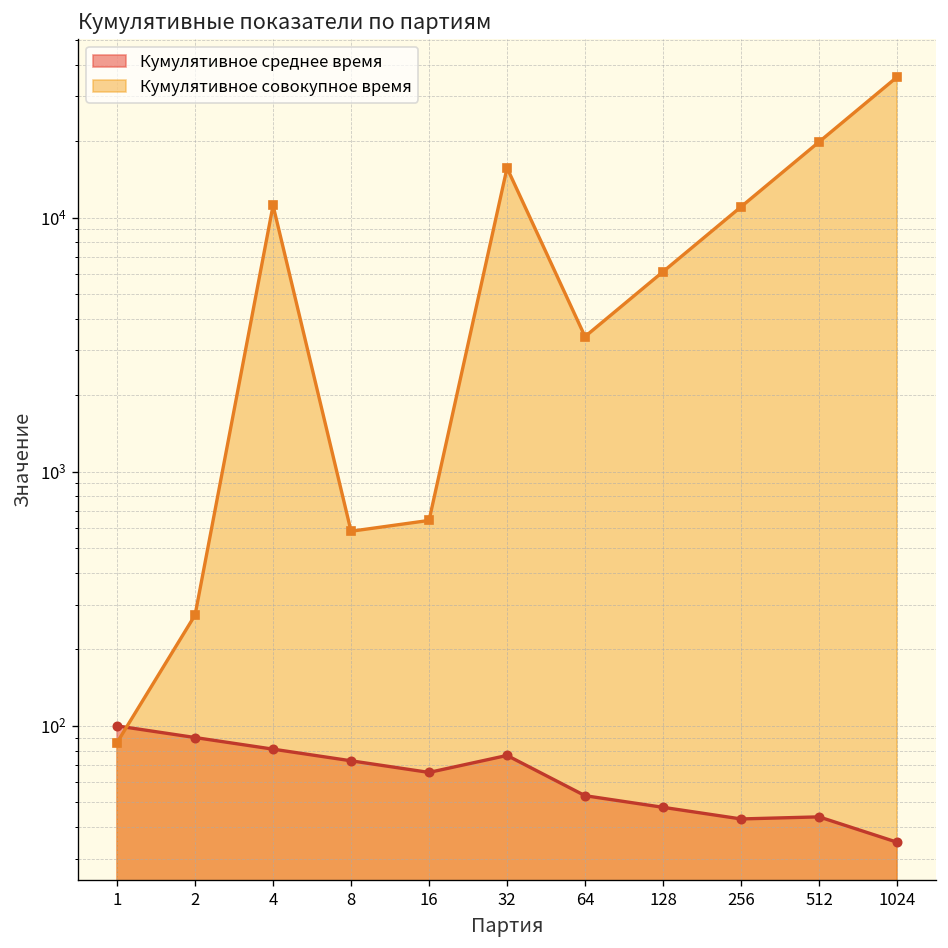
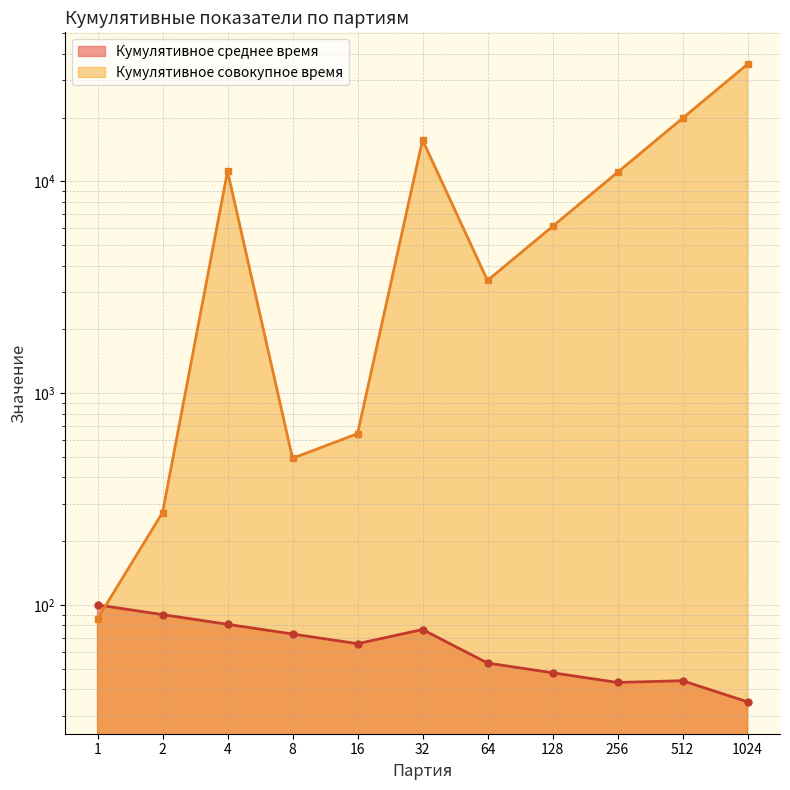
  {
    "Кумулятивное среднее время": {
      "1": 100,
      "2": 90,
      "4": 81,
      "8": 73,
      "16": 66,
      "32": 77,
      "64": 53,
      "128": 48,
      "256": 43,
      "512": 44,
      "1024": 35
    },
    "Кумулятивное совокупное время": {
      "1": 86,
      "2": 270,
      "4": 11000,
-     "8": 580,
+     "8": 490,
      "16": 640,
      "32": 16000,
      "64": 3400,
      "128": 6100,
      "256": 11000,
      "512": 20000,
      "1024": 36000
    }
  }
